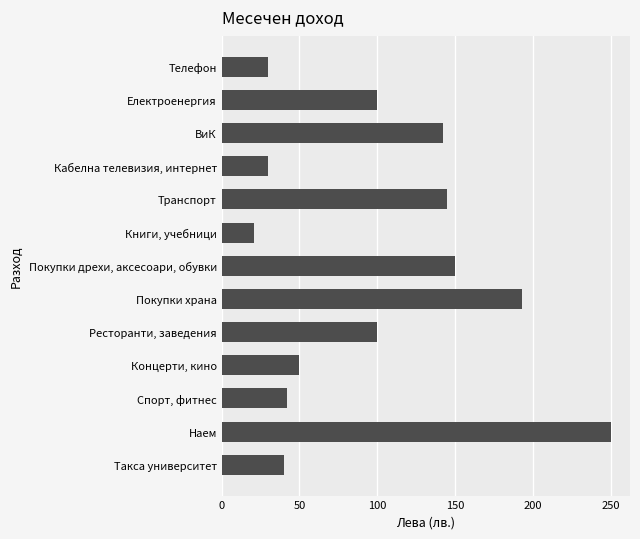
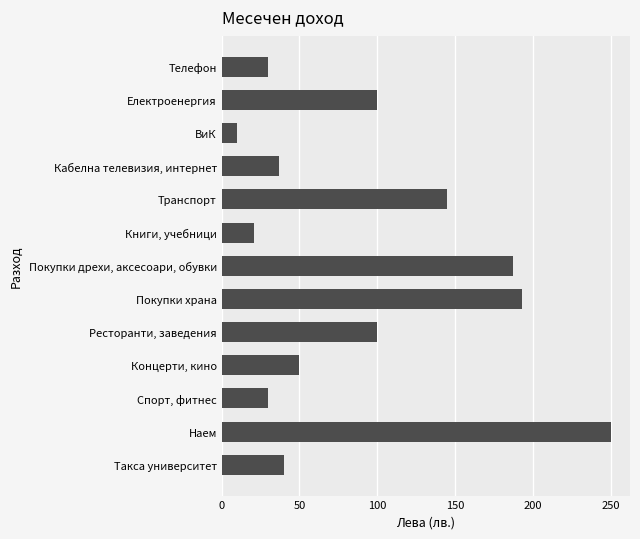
  {
    "Телефон": 30,
    "Електроенергия": 100,
-   "ВиК": 142,
-   "Кабелна телевизия, интернет": 30,
+   "ВиК": 10,
+   "Кабелна телевизия, интернет": 37,
    "Транспорт": 145,
    "Книги, учебници": 21,
-   "Покупки дрехи, аксесоари, обувки": 150,
+   "Покупки дрехи, аксесоари, обувки": 187,
    "Покупки храна": 193,
    "Ресторанти, заведения": 100,
    "Концерти, кино": 50,
-   "Спорт, фитнес": 42,
+   "Спорт, фитнес": 30,
    "Наем": 250,
    "Такса университет": 40
  }
